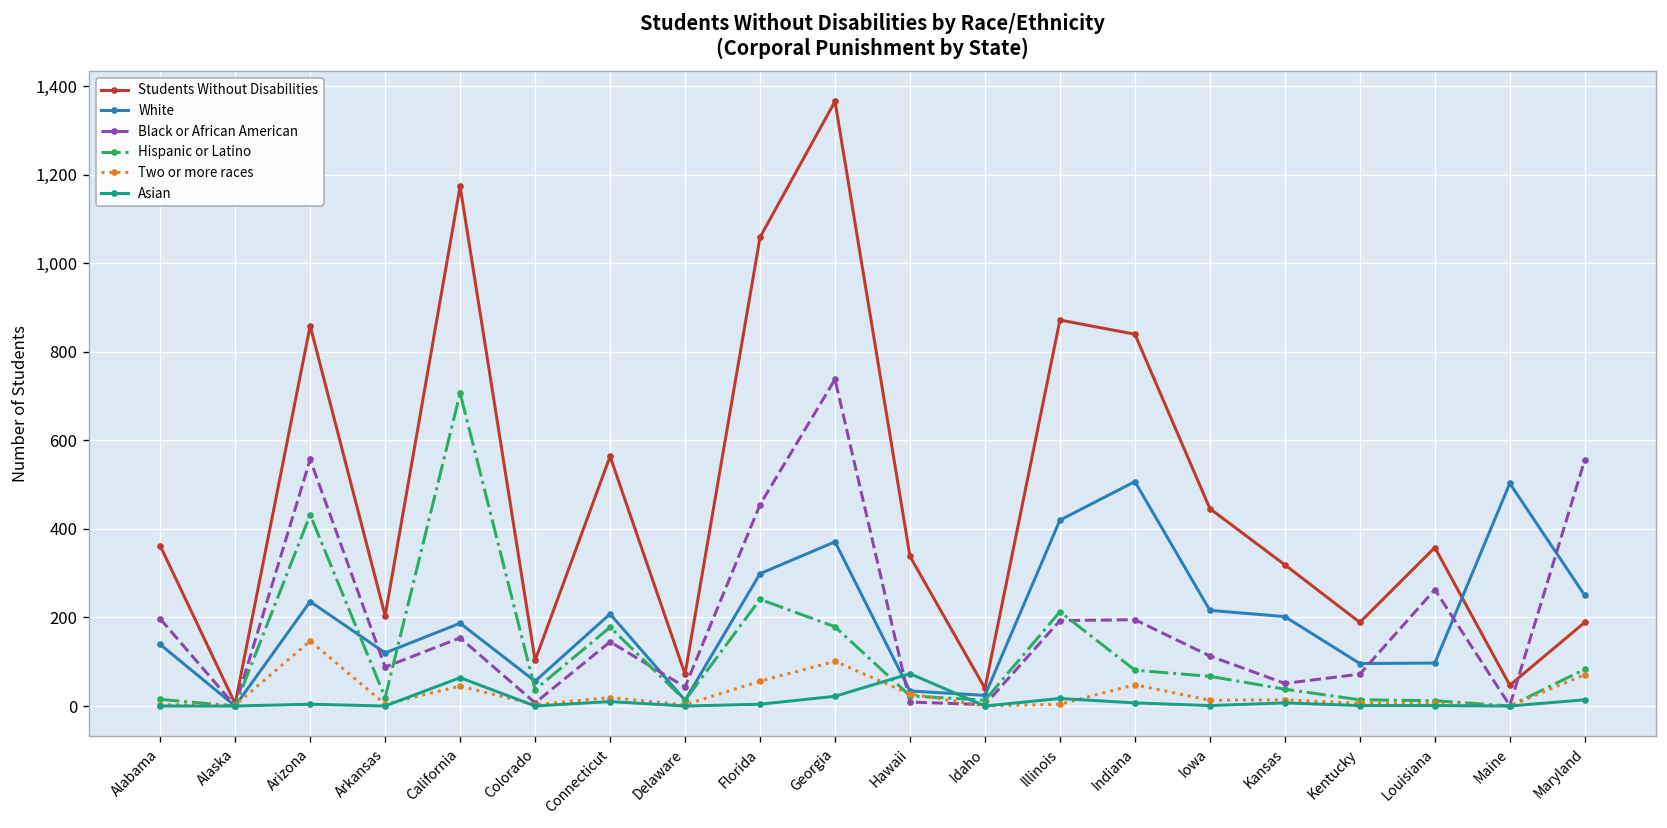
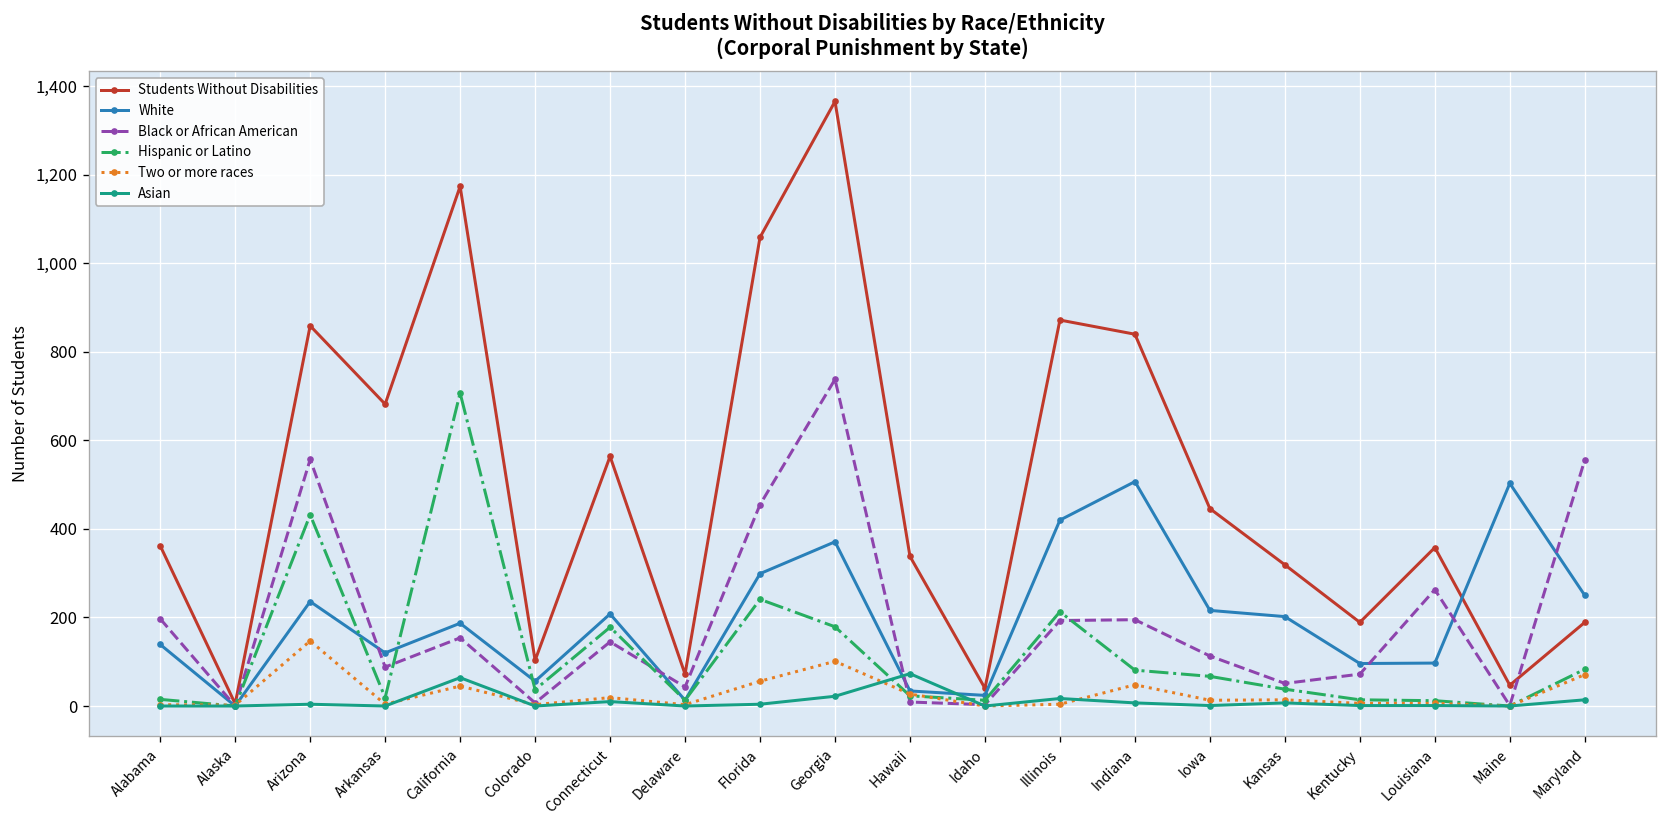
  {
    "Students Without Disabilities": {
      "Alabama": "360",
      "Arizona": "860",
-     "Arkansas": "200",
+     "Arkansas": "680",
      "California": "1,170",
      "Colorado": "100",
      "Connecticut": "560",
      "Delaware": "70",
      "Florida": "1,060",
      "Georgia": "1,370",
      "Hawaii": "340",
      "Idaho": "40",
      "Illinois": "870",
      "Indiana": "840",
      "Iowa": "450",
      "Kansas": "320",
      "Kentucky": "190",
      "Louisiana": "360",
      "Maine": "50",
      "Maryland": "190"
    },
    "White": {
      "Alabama": "140",
      "Arizona": "240",
      "Arkansas": "120",
      "California": "190",
      "Colorado": "60",
      "Connecticut": "210",
      "Florida": "300",
      "Georgia": "370",
      "Hawaii": "30",
      "Idaho": "20",
      "Illinois": "420",
      "Indiana": "510",
      "Iowa": "220",
      "Kansas": "200",
      "Kentucky": "100",
      "Louisiana": "100",
      "Maine": "500",
      "Maryland": "250"
    },
    "Black or African American": {
      "Alabama": "200",
      "Arizona": "560",
      "Arkansas": "90",
      "California": "150",
      "Connecticut": "150",
      "Delaware": "40",
      "Florida": "460",
      "Georgia": "740",
      "Hawaii": "10",
      "Illinois": "190",
      "Indiana": "200",
      "Iowa": "110",
      "Kansas": "50",
      "Kentucky": "70",
      "Louisiana": "260",
      "Maryland": "560"
    },
    "Two or more races": {
      "Arizona": "150",
      "California": "50",
      "Connecticut": "20",
      "Florida": "60",
      "Georgia": "100",
      "Illinois": "0",
      "Indiana": "50",
      "Iowa": "10",
      "Kansas": "10",
      "Maryland": "70"
    }
  }
